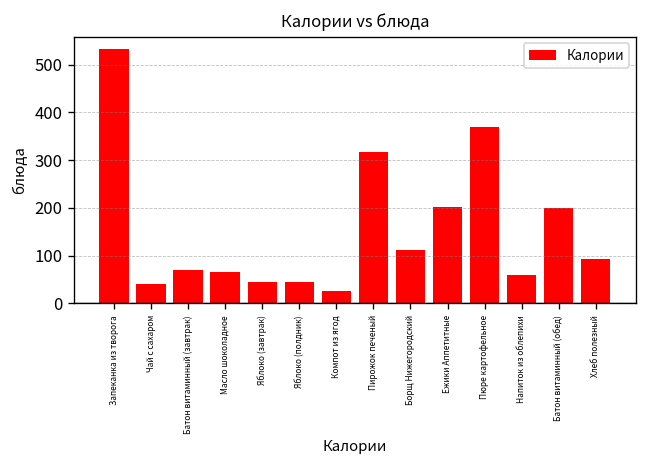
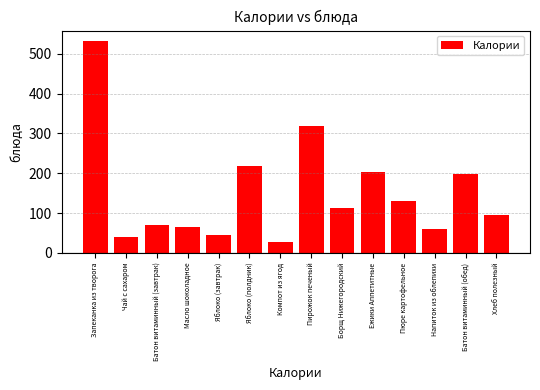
  {
    "Запеканка из творога": 530,
    "Чай с сахаром": 40,
    "Батон витаминный (завтрак)": 70,
    "Масло шоколадное": 70,
    "Яблоко (завтрак)": 50,
-   "Яблоко (полдник)": 50,
+   "Яблоко (полдник)": 220,
    "Компот из ягод": 30,
    "Пирожок печеный": 320,
    "Борщ Нижегородский": 110,
    "Ежики Аппетитные": 200,
-   "Пюре картофельное": 370,
+   "Пюре картофельное": 130,
    "Напиток из облепихи": 60,
    "Батон витаминный (обед)": 200,
    "Хлеб полезный": 90
  }
